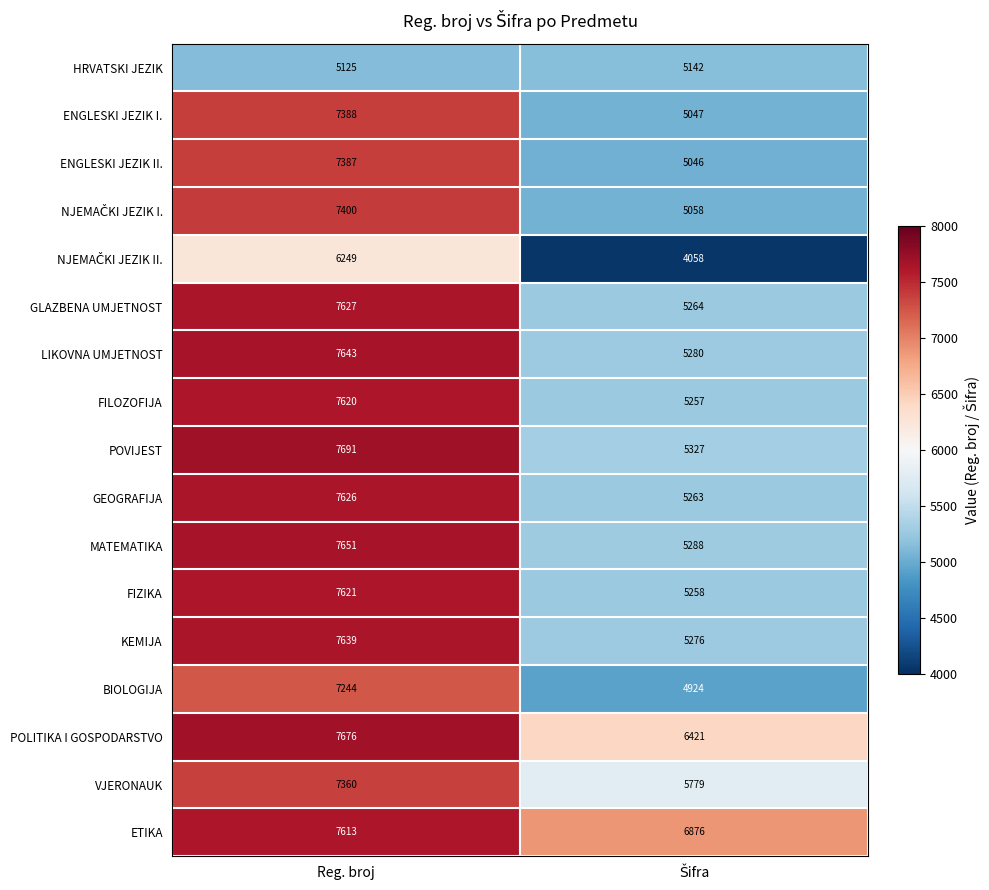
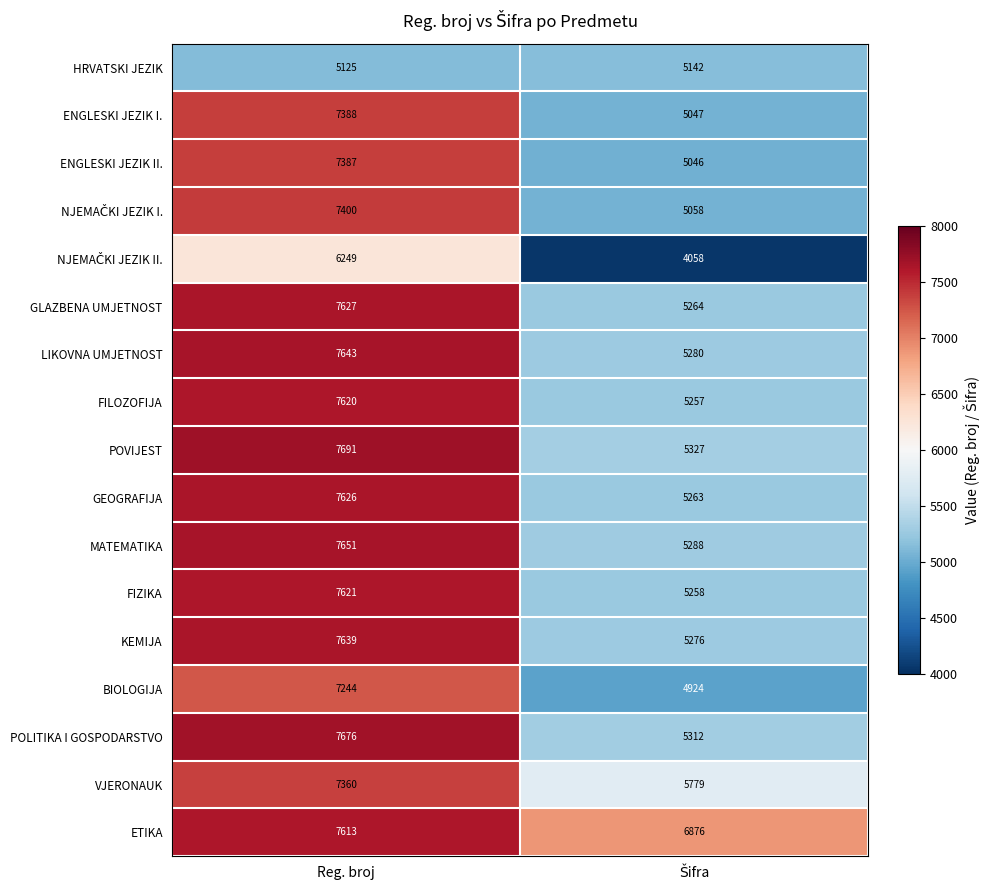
  {
    "HRVATSKI JEZIK": {
      "Reg. broj": 5125,
      "Šifra": 5142
    },
    "ENGLESKI JEZIK I.": {
      "Reg. broj": 7388,
      "Šifra": 5047
    },
    "ENGLESKI JEZIK II.": {
      "Reg. broj": 7387,
      "Šifra": 5046
    },
    "NJEMAČKI JEZIK I.": {
      "Reg. broj": 7400,
      "Šifra": 5058
    },
    "NJEMAČKI JEZIK II.": {
      "Reg. broj": 6249,
      "Šifra": 4058
    },
    "GLAZBENA UMJETNOST": {
      "Reg. broj": 7627,
      "Šifra": 5264
    },
    "LIKOVNA UMJETNOST": {
      "Reg. broj": 7643,
      "Šifra": 5280
    },
    "FILOZOFIJA": {
      "Reg. broj": 7620,
      "Šifra": 5257
    },
    "POVIJEST": {
      "Reg. broj": 7691,
      "Šifra": 5327
    },
    "GEOGRAFIJA": {
      "Reg. broj": 7626,
      "Šifra": 5263
    },
    "MATEMATIKA": {
      "Reg. broj": 7651,
      "Šifra": 5288
    },
    "FIZIKA": {
      "Reg. broj": 7621,
      "Šifra": 5258
    },
    "KEMIJA": {
      "Reg. broj": 7639,
      "Šifra": 5276
    },
    "BIOLOGIJA": {
      "Reg. broj": 7244,
      "Šifra": 4924
    },
    "POLITIKA I GOSPODARSTVO": {
      "Reg. broj": 7676,
-     "Šifra": 6421
+     "Šifra": 5312
    },
    "VJERONAUK": {
      "Reg. broj": 7360,
      "Šifra": 5779
    },
    "ETIKA": {
      "Reg. broj": 7613,
      "Šifra": 6876
    }
  }
